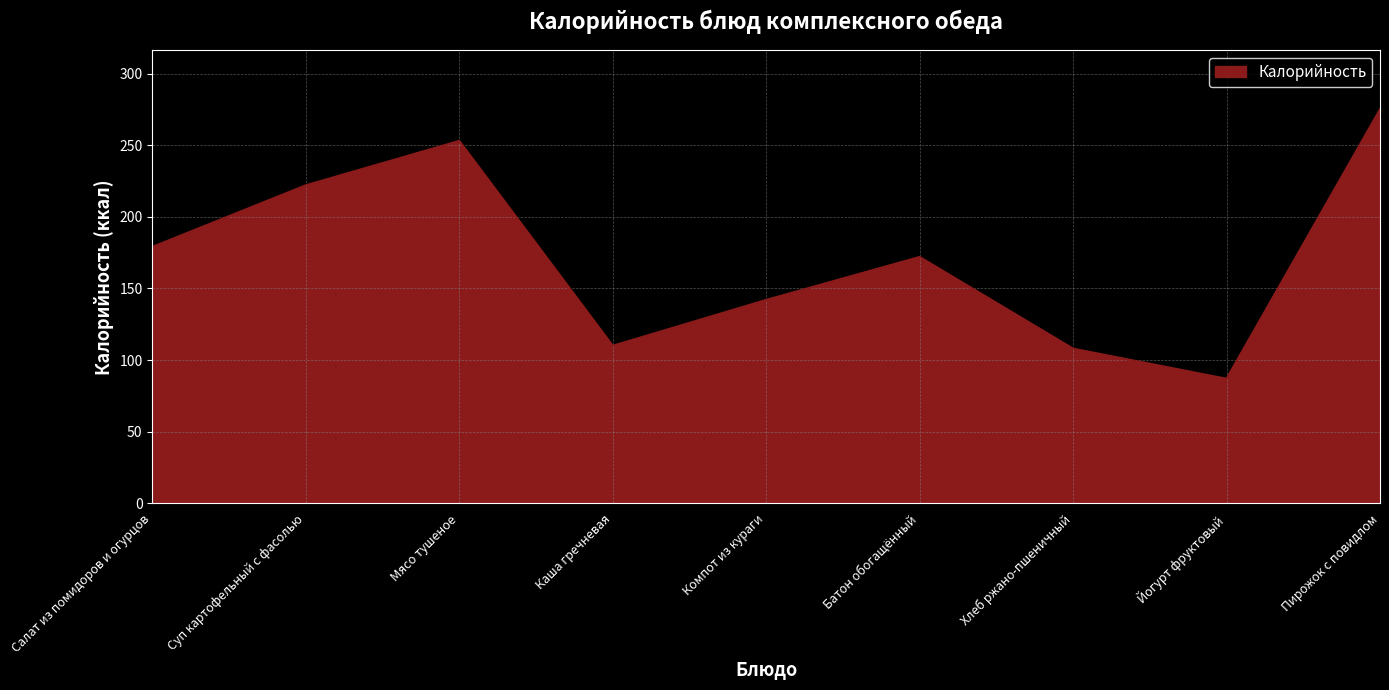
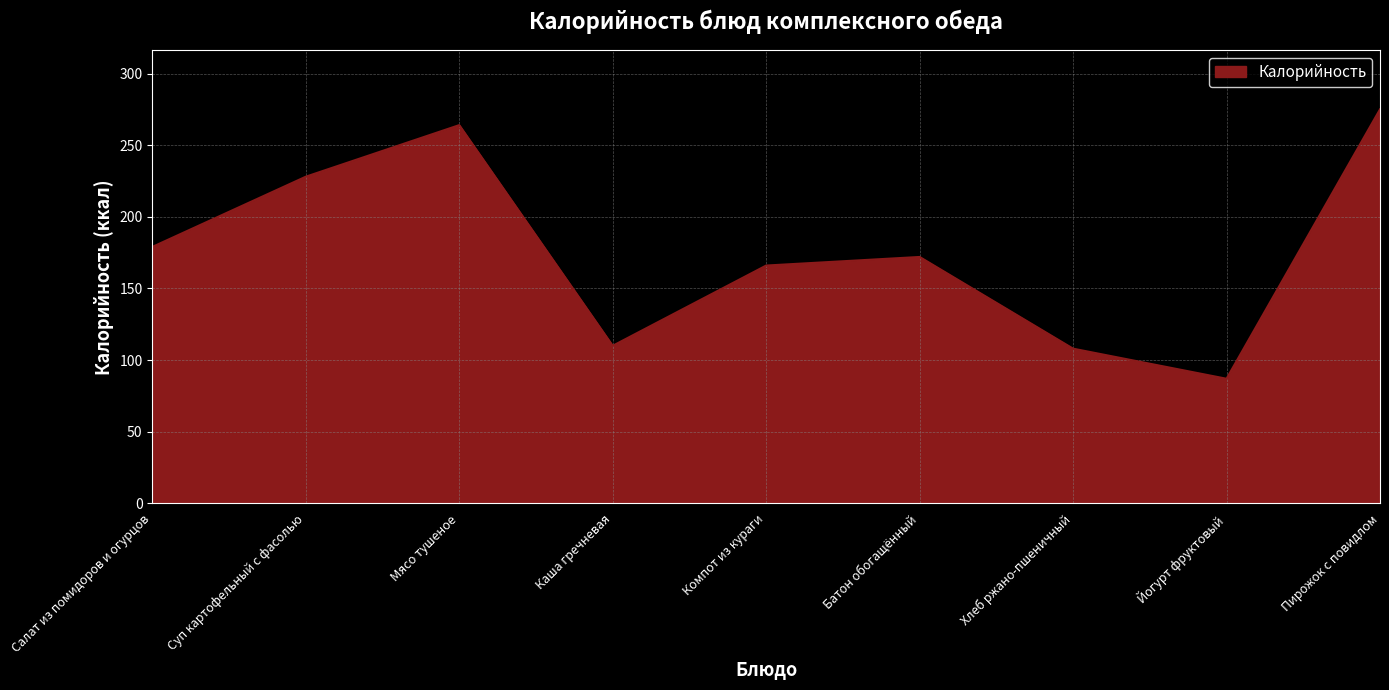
  {
    "Салат из помидоров и огурцов": 179,
-   "Суп картофельный с фасолью": 222,
-   "Мясо тушеное": 253,
+   "Суп картофельный с фасолью": 228,
+   "Мясо тушеное": 264,
    "Каша гречневая": 110,
-   "Компот из кураги": 142,
+   "Компот из кураги": 166,
    "Батон обогащённый": 172,
    "Хлеб ржано-пшеничный": 108,
    "Йогурт фруктовый": 87,
    "Пирожок с повидлом": 275
  }
